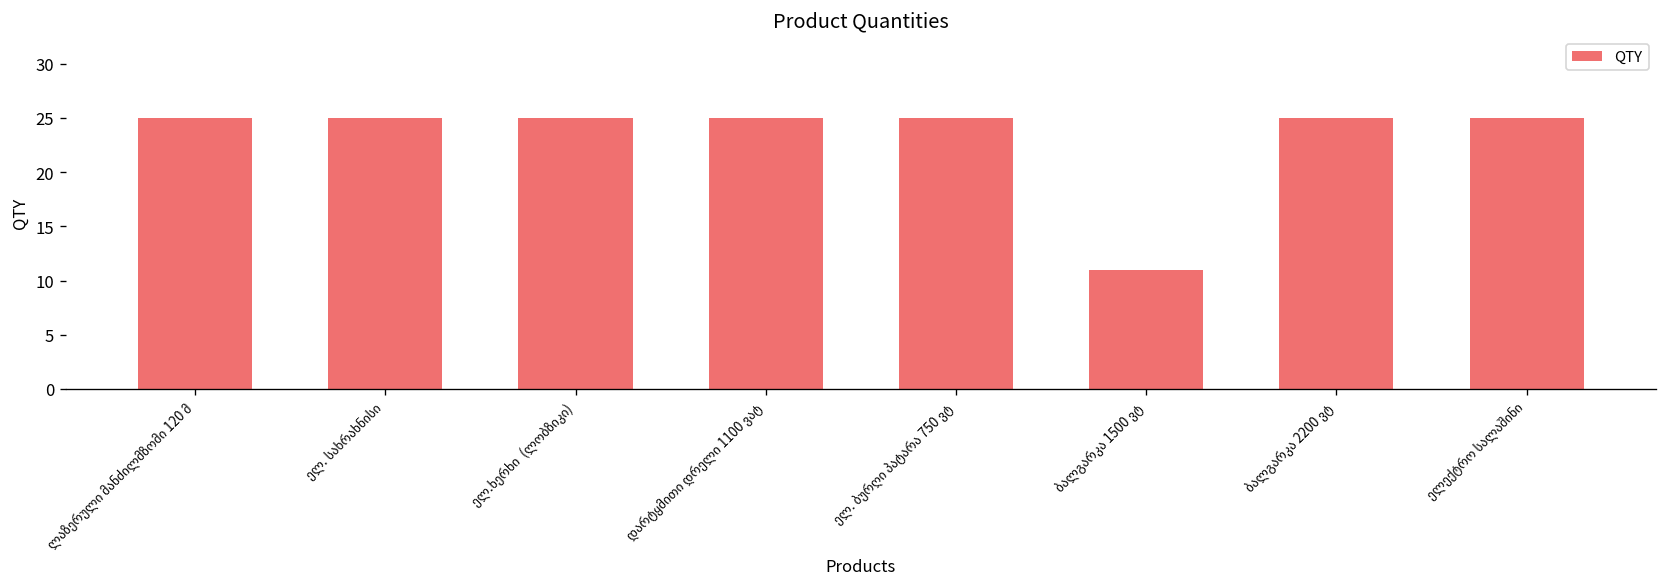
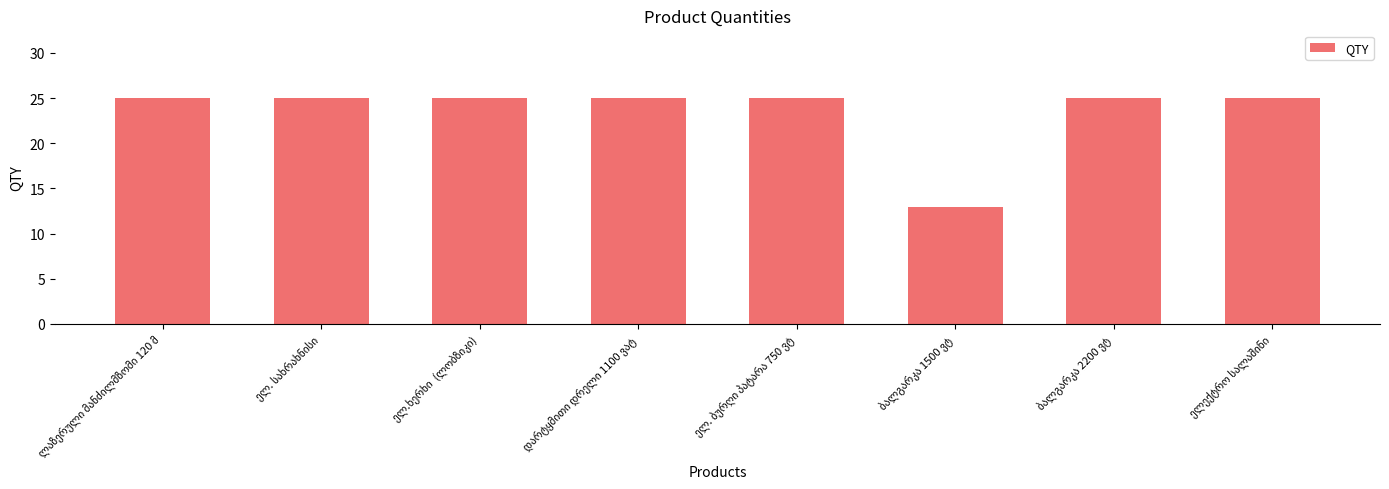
  {
    "ლაზერული მანძილმზომი 120 მ": 25,
    "ელ. სახრახნისი": 25,
    "ელ.ხერხი (ლობზიკი)": 25,
    "დარტყმითი დრელი 1100 ვატ": 25,
    "ელ. ბურღი პატარა 750 ვტ": 25,
-   "ბალგარკა 1500 ვტ": 11,
+   "ბალგარკა 1500 ვტ": 13,
    "ბალგარკა 2200 ვტ": 25,
    "ელექტრო სალაშინი": 25
  }
